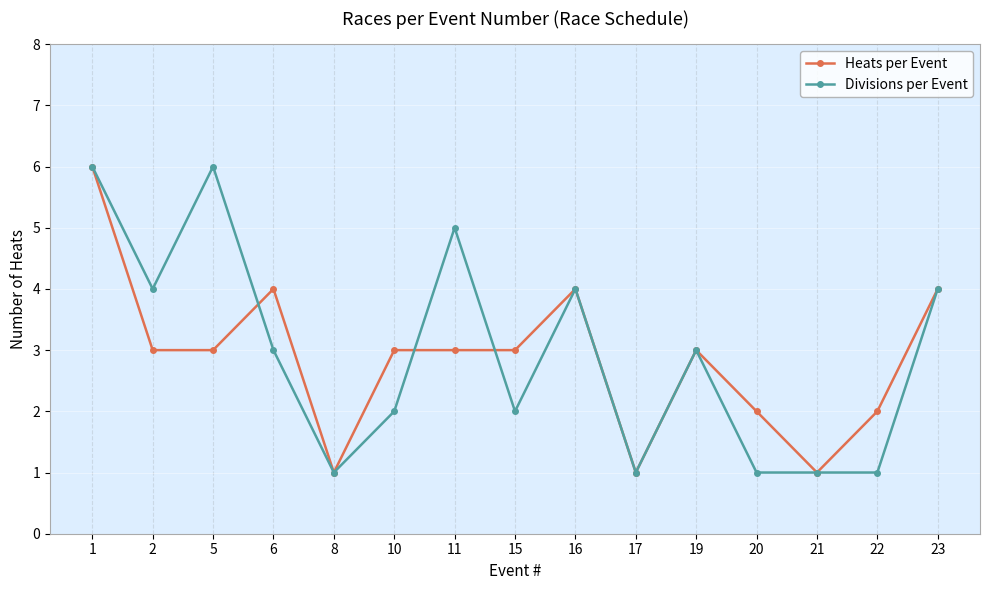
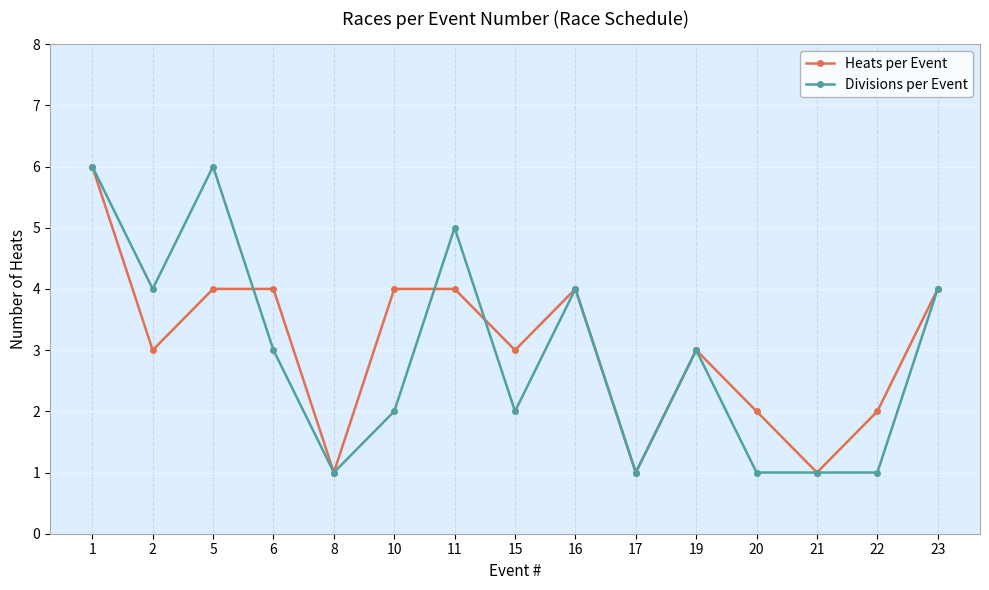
  {
    "Heats per Event": {
      "2": 3,
-     "5": 3,
+     "5": 4,
      "6": 4,
-     "10": 3,
-     "11": 3,
+     "10": 4,
+     "11": 4,
      "15": 3,
      "20": 2,
      "22": 2
    },
    "Divisions per Event": {
      "2": 4,
      "5": 6,
      "6": 3,
      "10": 2,
      "11": 5,
      "15": 2,
      "20": 1,
      "22": 1
    }
  }
